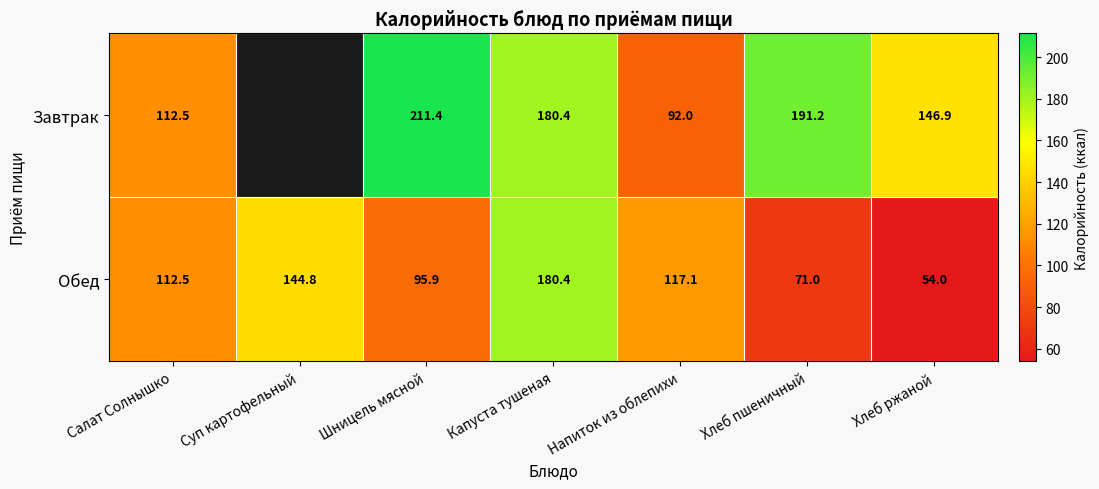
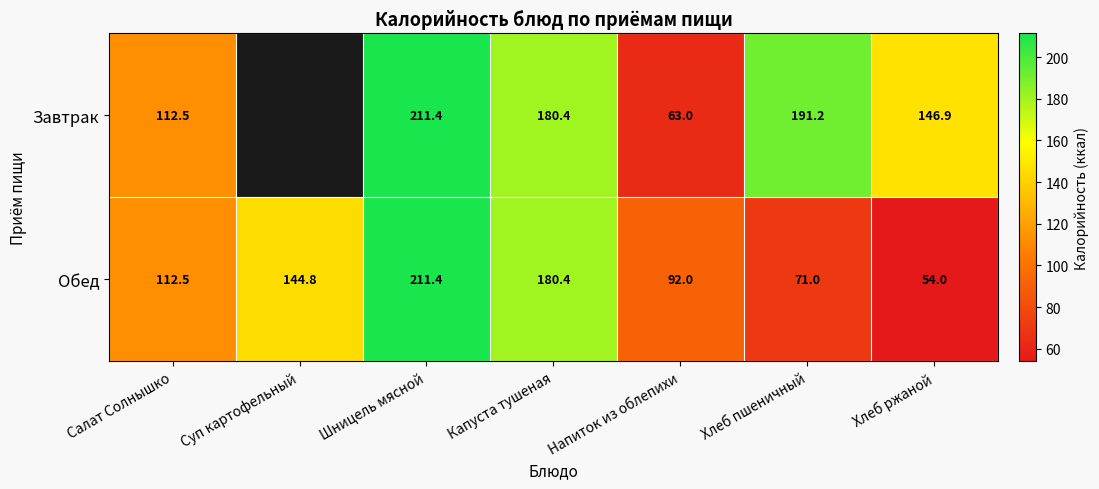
  {
    "Завтрак": {
      "Салат Солнышко": 112.5,
      "Шницель мясной": 211.4,
      "Капуста тушеная": 180.4,
-     "Напиток из облепихи": 92.0,
+     "Напиток из облепихи": 63.0,
      "Хлеб пшеничный": 191.2,
      "Хлеб ржаной": 146.9
    },
    "Обед": {
      "Салат Солнышко": 112.5,
      "Суп картофельный": 144.8,
-     "Шницель мясной": 95.9,
+     "Шницель мясной": 211.4,
      "Капуста тушеная": 180.4,
-     "Напиток из облепихи": 117.1,
+     "Напиток из облепихи": 92.0,
      "Хлеб пшеничный": 71.0,
      "Хлеб ржаной": 54.0
    }
  }
